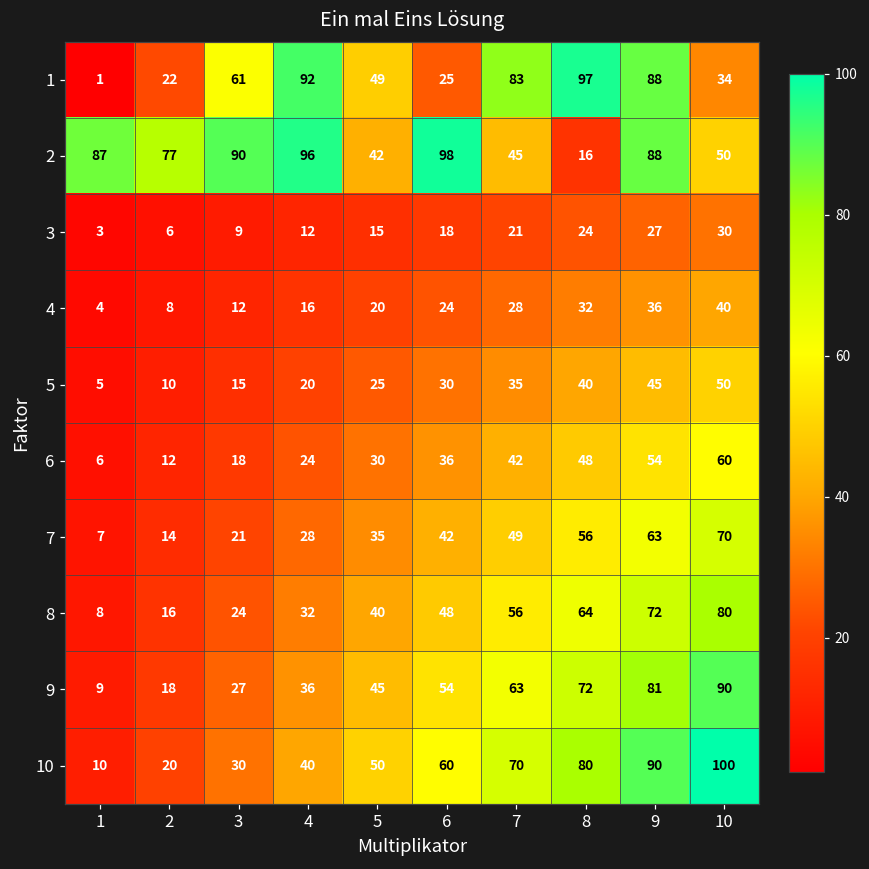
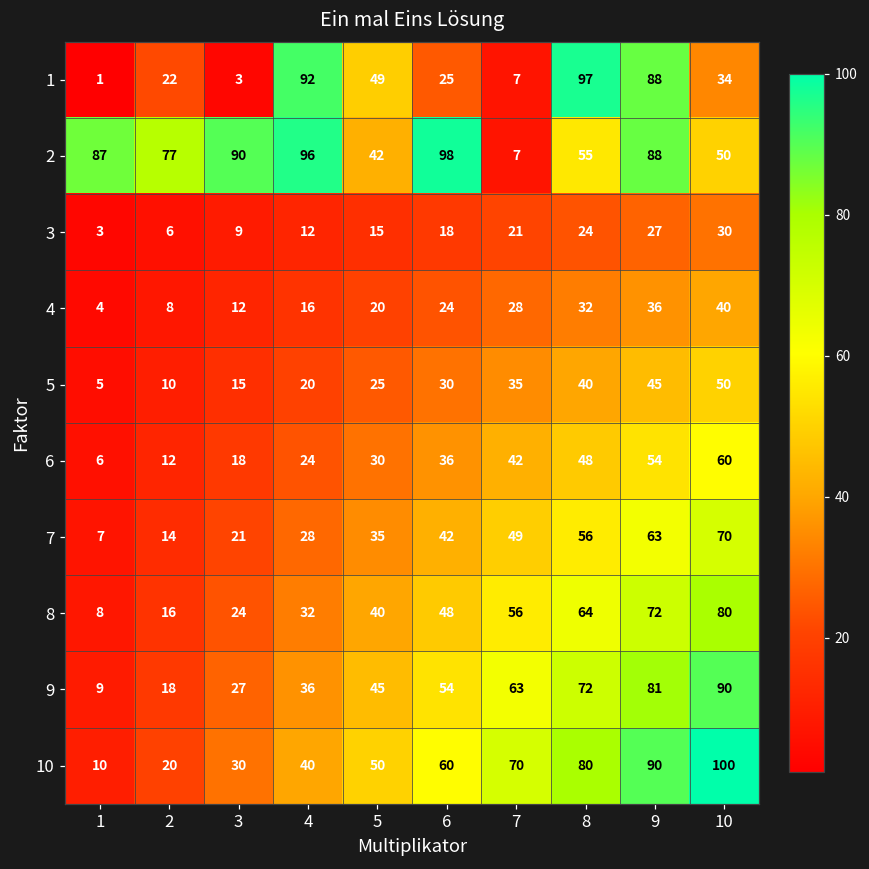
  {
    "1": {
      "1": 1,
      "2": 22,
-     "3": 61,
+     "3": 3,
      "4": 92,
      "5": 49,
      "6": 25,
-     "7": 83,
+     "7": 7,
      "8": 97,
      "9": 88,
      "10": 34
    },
    "2": {
      "1": 87,
      "2": 77,
      "3": 90,
      "4": 96,
      "5": 42,
      "6": 98,
-     "7": 45,
-     "8": 16,
+     "7": 7,
+     "8": 55,
      "9": 88,
      "10": 50
    },
    "3": {
      "1": 3,
      "2": 6,
      "3": 9,
      "4": 12,
      "5": 15,
      "6": 18,
      "7": 21,
      "8": 24,
      "9": 27,
      "10": 30
    },
    "4": {
      "1": 4,
      "2": 8,
      "3": 12,
      "4": 16,
      "5": 20,
      "6": 24,
      "7": 28,
      "8": 32,
      "9": 36,
      "10": 40
    },
    "5": {
      "1": 5,
      "2": 10,
      "3": 15,
      "4": 20,
      "5": 25,
      "6": 30,
      "7": 35,
      "8": 40,
      "9": 45,
      "10": 50
    },
    "6": {
      "1": 6,
      "2": 12,
      "3": 18,
      "4": 24,
      "5": 30,
      "6": 36,
      "7": 42,
      "8": 48,
      "9": 54,
      "10": 60
    },
    "7": {
      "1": 7,
      "2": 14,
      "3": 21,
      "4": 28,
      "5": 35,
      "6": 42,
      "7": 49,
      "8": 56,
      "9": 63,
      "10": 70
    },
    "8": {
      "1": 8,
      "2": 16,
      "3": 24,
      "4": 32,
      "5": 40,
      "6": 48,
      "7": 56,
      "8": 64,
      "9": 72,
      "10": 80
    },
    "9": {
      "1": 9,
      "2": 18,
      "3": 27,
      "4": 36,
      "5": 45,
      "6": 54,
      "7": 63,
      "8": 72,
      "9": 81,
      "10": 90
    },
    "10": {
      "1": 10,
      "2": 20,
      "3": 30,
      "4": 40,
      "5": 50,
      "6": 60,
      "7": 70,
      "8": 80,
      "9": 90,
      "10": 100
    }
  }
